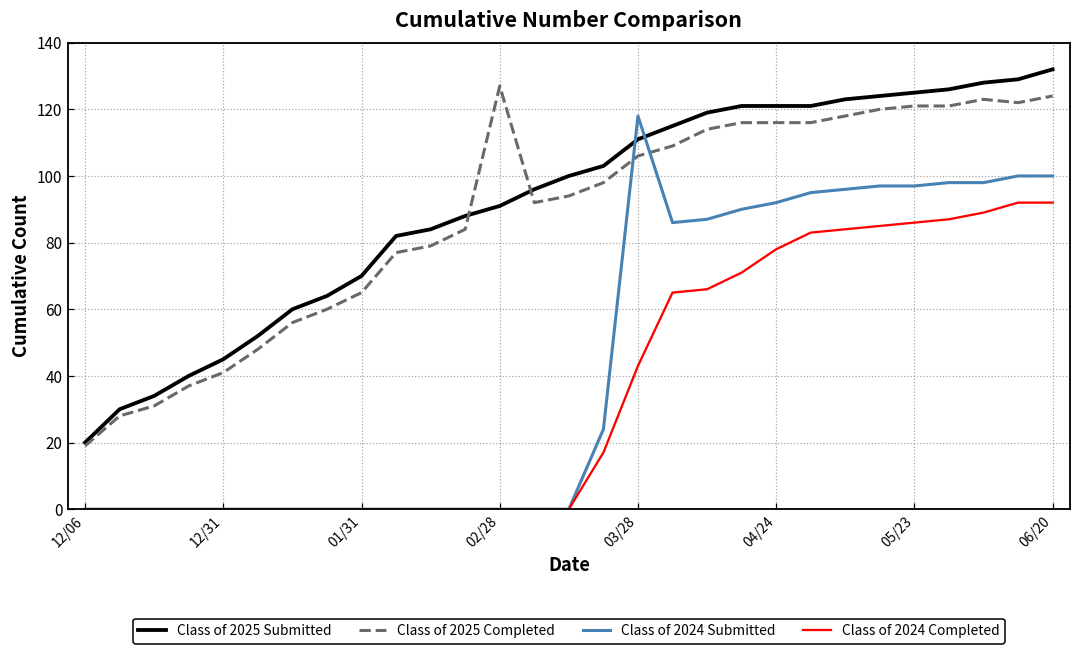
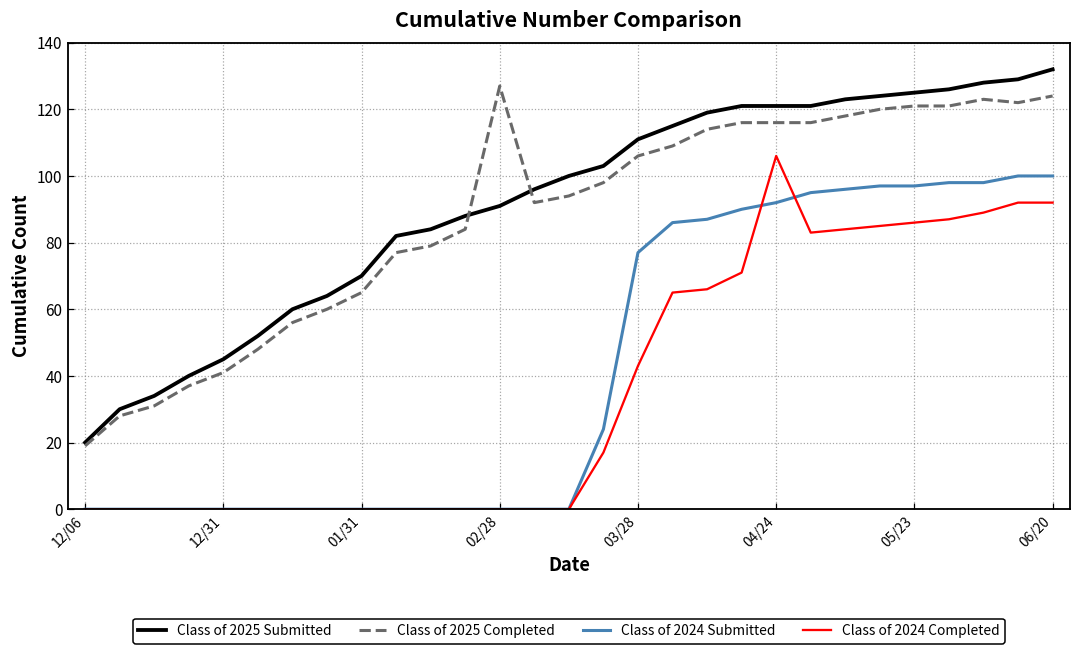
  {
    "Class of 2025 Submitted": {
      "12/06": 20,
      "12/31": 45,
      "01/31": 70,
      "02/28": 91,
      "03/28": 111,
      "04/24": 121,
      "05/23": 125,
      "06/20": 132
    },
    "Class of 2025 Completed": {
      "12/06": 19,
      "12/31": 41,
      "01/31": 65,
      "02/28": 127,
      "03/28": 106,
      "04/24": 116,
      "05/23": 121,
      "06/20": 124
    },
    "Class of 2024 Submitted": {
-     "03/28": 118,
+     "03/28": 77,
      "04/24": 92,
      "05/23": 97,
      "06/20": 100
    },
    "Class of 2024 Completed": {
      "03/28": 43,
-     "04/24": 78,
+     "04/24": 106,
      "05/23": 86,
      "06/20": 92
    }
  }
